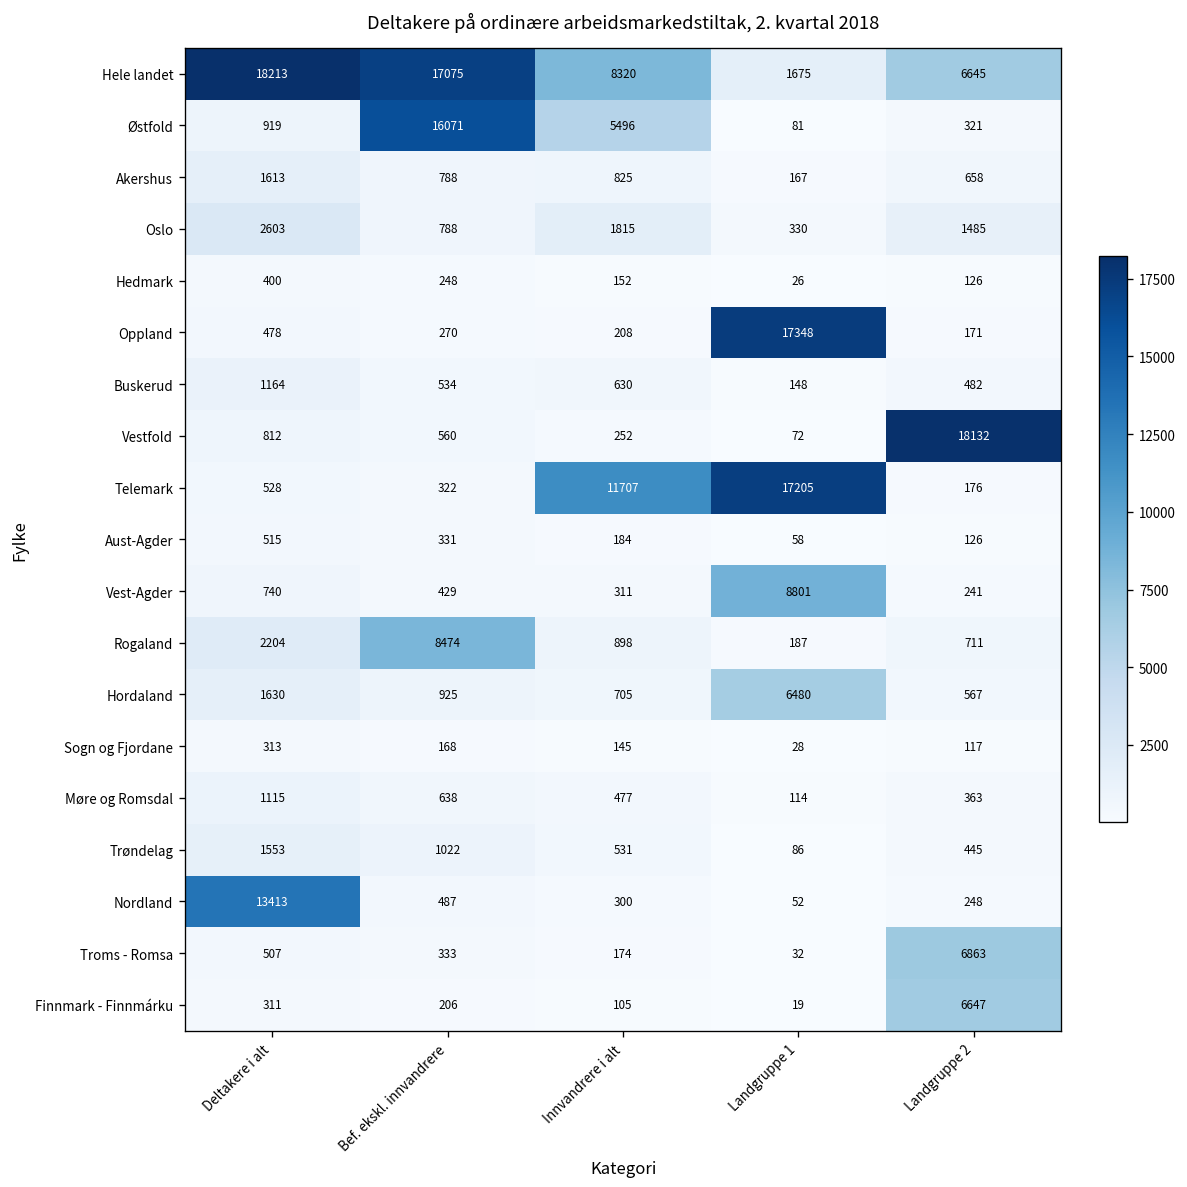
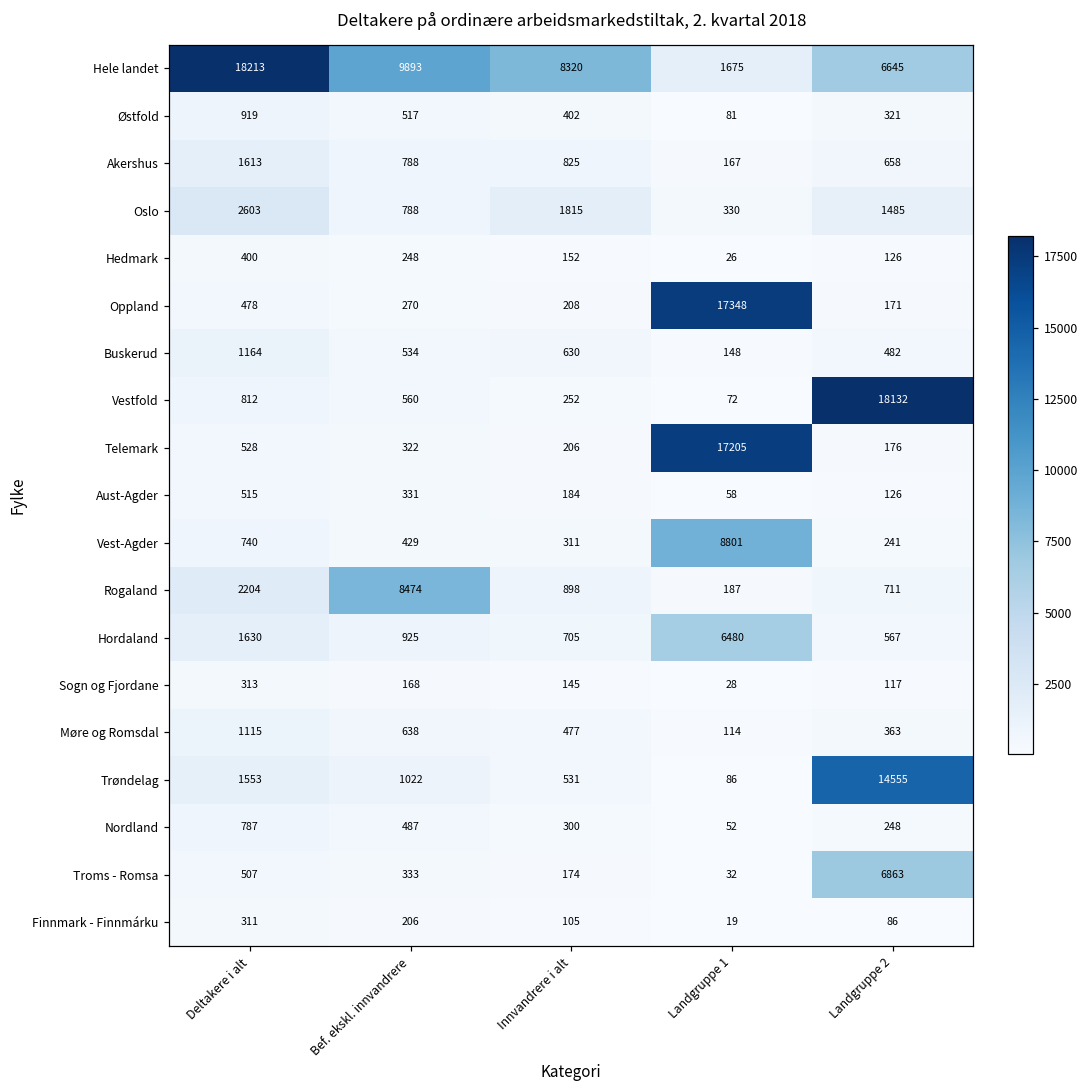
  {
    "Hele landet": {
      "Deltakere i alt": 18213,
-     "Bef. ekskl. innvandrere": 17075,
+     "Bef. ekskl. innvandrere": 9893,
      "Innvandrere i alt": 8320,
      "Landgruppe 1": 1675,
      "Landgruppe 2": 6645
    },
    "Østfold": {
      "Deltakere i alt": 919,
-     "Bef. ekskl. innvandrere": 16071,
-     "Innvandrere i alt": 5496,
+     "Bef. ekskl. innvandrere": 517,
+     "Innvandrere i alt": 402,
      "Landgruppe 1": 81,
      "Landgruppe 2": 321
    },
    "Akershus": {
      "Deltakere i alt": 1613,
      "Bef. ekskl. innvandrere": 788,
      "Innvandrere i alt": 825,
      "Landgruppe 1": 167,
      "Landgruppe 2": 658
    },
    "Oslo": {
      "Deltakere i alt": 2603,
      "Bef. ekskl. innvandrere": 788,
      "Innvandrere i alt": 1815,
      "Landgruppe 1": 330,
      "Landgruppe 2": 1485
    },
    "Hedmark": {
      "Deltakere i alt": 400,
      "Bef. ekskl. innvandrere": 248,
      "Innvandrere i alt": 152,
      "Landgruppe 1": 26,
      "Landgruppe 2": 126
    },
    "Oppland": {
      "Deltakere i alt": 478,
      "Bef. ekskl. innvandrere": 270,
      "Innvandrere i alt": 208,
      "Landgruppe 1": 17348,
      "Landgruppe 2": 171
    },
    "Buskerud": {
      "Deltakere i alt": 1164,
      "Bef. ekskl. innvandrere": 534,
      "Innvandrere i alt": 630,
      "Landgruppe 1": 148,
      "Landgruppe 2": 482
    },
    "Vestfold": {
      "Deltakere i alt": 812,
      "Bef. ekskl. innvandrere": 560,
      "Innvandrere i alt": 252,
      "Landgruppe 1": 72,
      "Landgruppe 2": 18132
    },
    "Telemark": {
      "Deltakere i alt": 528,
      "Bef. ekskl. innvandrere": 322,
-     "Innvandrere i alt": 11707,
+     "Innvandrere i alt": 206,
      "Landgruppe 1": 17205,
      "Landgruppe 2": 176
    },
    "Aust-Agder": {
      "Deltakere i alt": 515,
      "Bef. ekskl. innvandrere": 331,
      "Innvandrere i alt": 184,
      "Landgruppe 1": 58,
      "Landgruppe 2": 126
    },
    "Vest-Agder": {
      "Deltakere i alt": 740,
      "Bef. ekskl. innvandrere": 429,
      "Innvandrere i alt": 311,
      "Landgruppe 1": 8801,
      "Landgruppe 2": 241
    },
    "Rogaland": {
      "Deltakere i alt": 2204,
      "Bef. ekskl. innvandrere": 8474,
      "Innvandrere i alt": 898,
      "Landgruppe 1": 187,
      "Landgruppe 2": 711
    },
    "Hordaland": {
      "Deltakere i alt": 1630,
      "Bef. ekskl. innvandrere": 925,
      "Innvandrere i alt": 705,
      "Landgruppe 1": 6480,
      "Landgruppe 2": 567
    },
    "Sogn og Fjordane": {
      "Deltakere i alt": 313,
      "Bef. ekskl. innvandrere": 168,
      "Innvandrere i alt": 145,
      "Landgruppe 1": 28,
      "Landgruppe 2": 117
    },
    "Møre og Romsdal": {
      "Deltakere i alt": 1115,
      "Bef. ekskl. innvandrere": 638,
      "Innvandrere i alt": 477,
      "Landgruppe 1": 114,
      "Landgruppe 2": 363
    },
    "Trøndelag": {
      "Deltakere i alt": 1553,
      "Bef. ekskl. innvandrere": 1022,
      "Innvandrere i alt": 531,
      "Landgruppe 1": 86,
-     "Landgruppe 2": 445
+     "Landgruppe 2": 14555
    },
    "Nordland": {
-     "Deltakere i alt": 13413,
+     "Deltakere i alt": 787,
      "Bef. ekskl. innvandrere": 487,
      "Innvandrere i alt": 300,
      "Landgruppe 1": 52,
      "Landgruppe 2": 248
    },
    "Troms - Romsa": {
      "Deltakere i alt": 507,
      "Bef. ekskl. innvandrere": 333,
      "Innvandrere i alt": 174,
      "Landgruppe 1": 32,
      "Landgruppe 2": 6863
    },
    "Finnmark - Finnmárku": {
      "Deltakere i alt": 311,
      "Bef. ekskl. innvandrere": 206,
      "Innvandrere i alt": 105,
      "Landgruppe 1": 19,
-     "Landgruppe 2": 6647
+     "Landgruppe 2": 86
    }
  }
